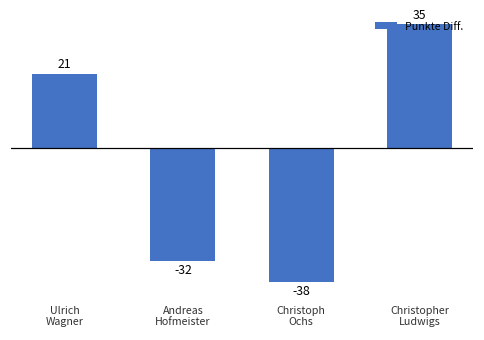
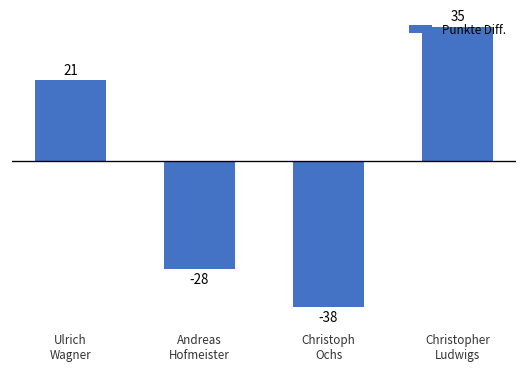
  {
    "Ulrich Wagner": 21,
-   "Andreas Hofmeister": -32,
+   "Andreas Hofmeister": -28,
    "Christoph Ochs": -38,
    "Christopher Ludwigs": 35
  }
